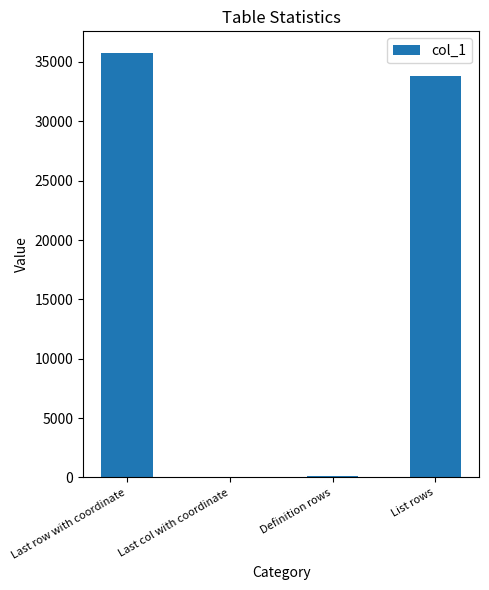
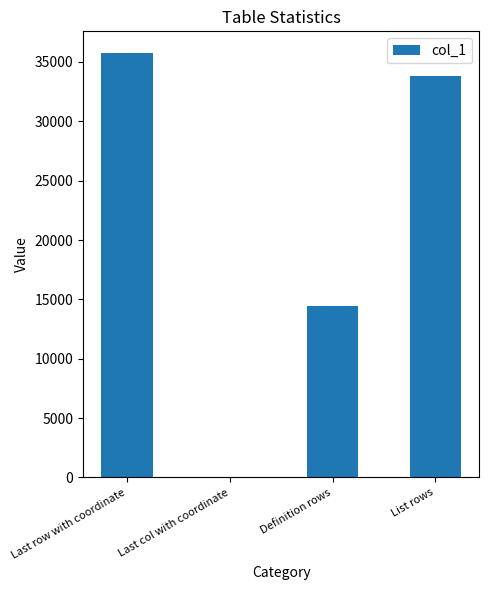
  {
    "Last row with coordinate": 35800,
-   "Definition rows": 100,
+   "Definition rows": 14500,
    "List rows": 33900
  }
